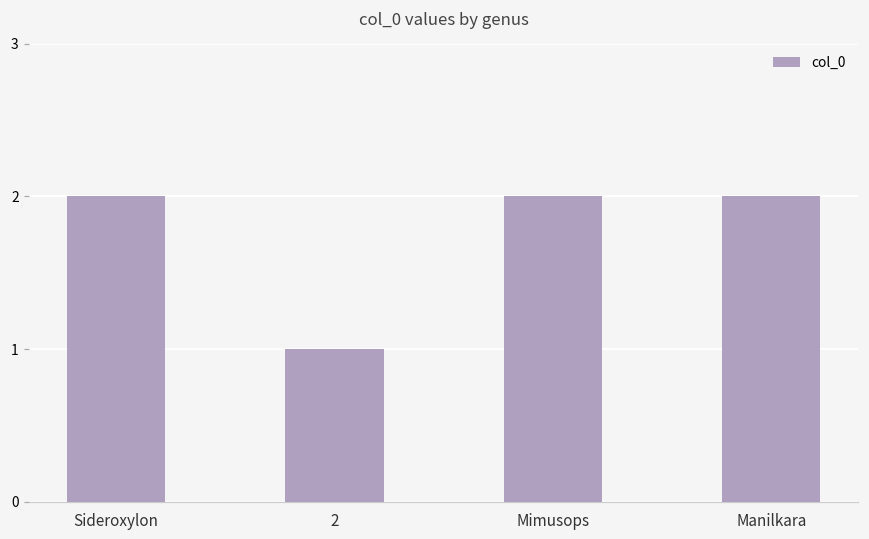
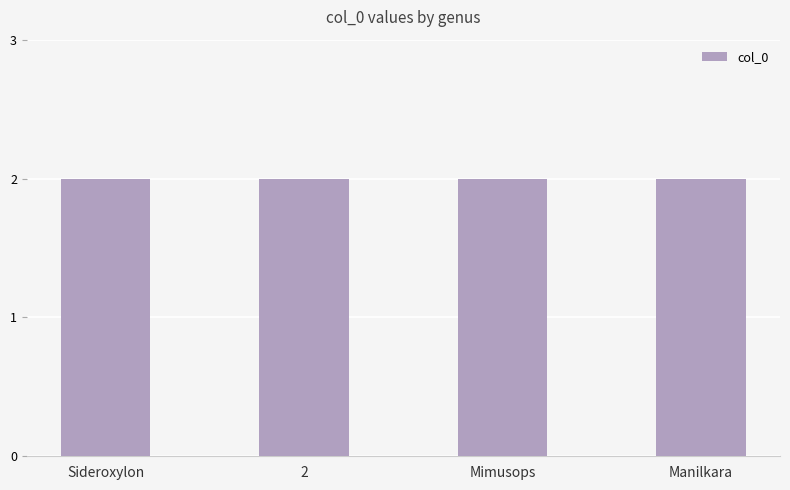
  {
    "Sideroxylon": 2,
-   "2": 1,
+   "2": 2,
    "Mimusops": 2,
    "Manilkara": 2
  }
